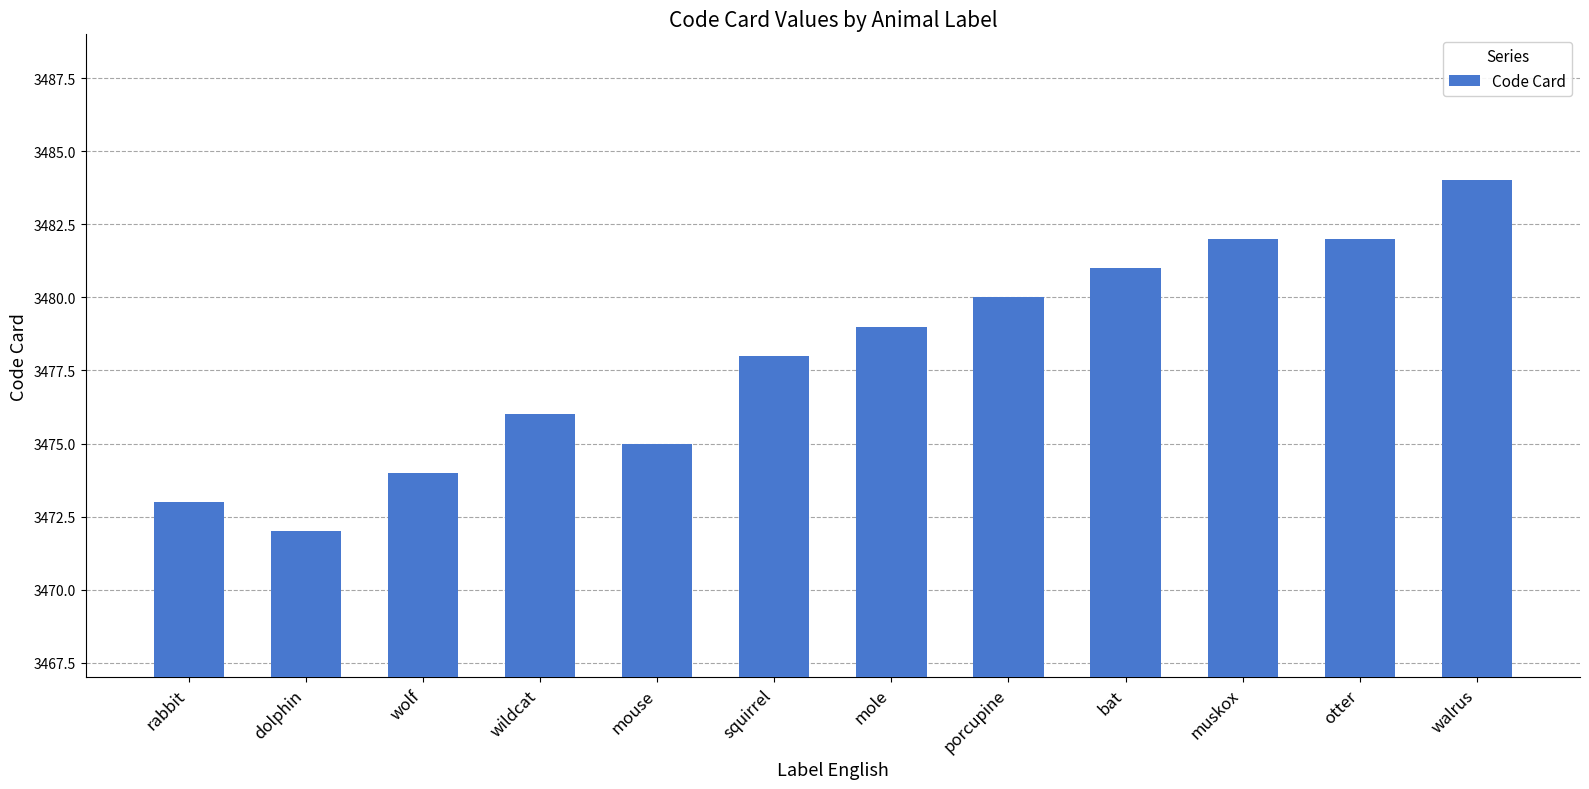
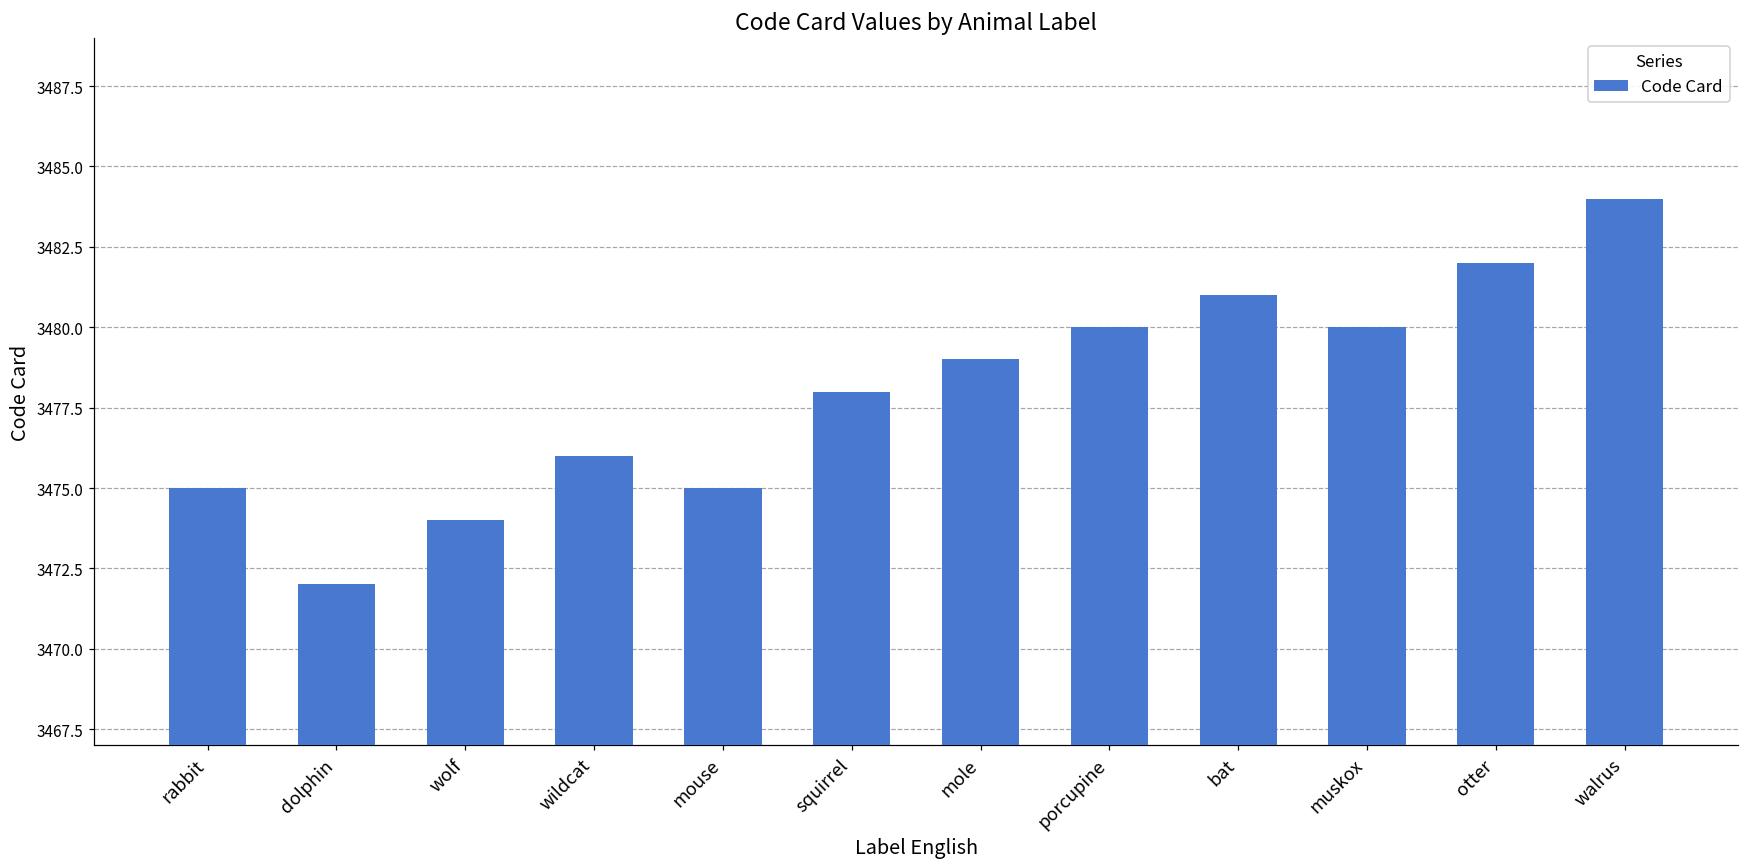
  {
-   "rabbit": 3473,
+   "rabbit": 3475,
    "dolphin": 3472,
    "wolf": 3474,
    "wildcat": 3476,
    "mouse": 3475,
    "squirrel": 3478,
    "mole": 3479,
    "porcupine": 3480,
    "bat": 3481,
-   "muskox": 3482,
+   "muskox": 3480,
    "otter": 3482,
    "walrus": 3484
  }
